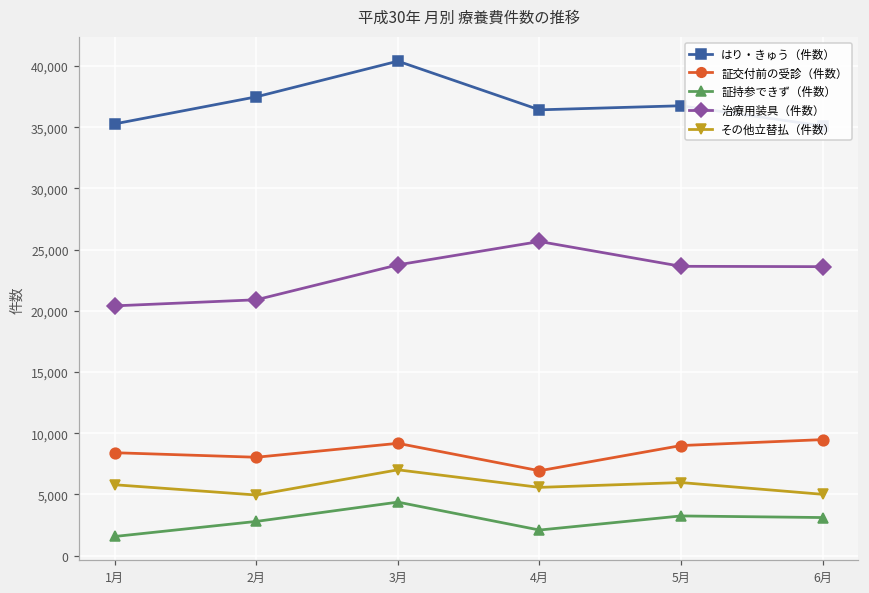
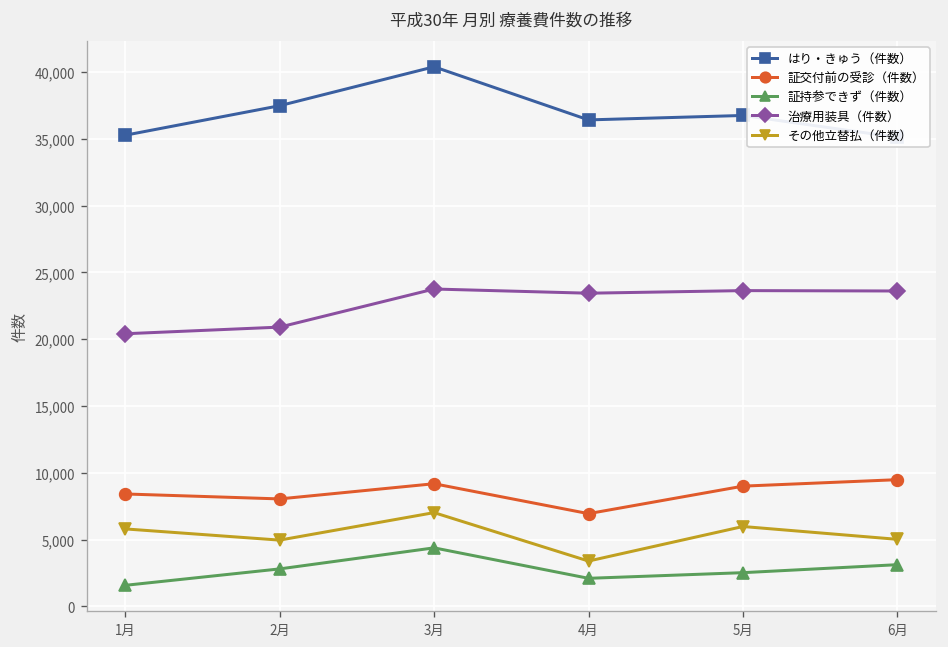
  {
    "はり・きゅう（件数）": {
      "1月": "35,300",
      "2月": "37,500",
      "3月": "40,400",
      "4月": "36,400",
      "5月": "36,700"
    },
    "証交付前の受診（件数）": {
      "1月": "8,400",
      "2月": "8,000",
      "3月": "9,200",
      "4月": "6,900",
      "5月": "9,000",
      "6月": "9,500"
    },
    "証持参できず（件数）": {
      "1月": "1,600",
      "2月": "2,800",
      "3月": "4,400",
      "4月": "2,100",
-     "5月": "3,200",
+     "5月": "2,500",
      "6月": "3,100"
    },
    "治療用装具（件数）": {
      "1月": "20,400",
      "2月": "20,900",
      "3月": "23,800",
-     "4月": "25,700",
+     "4月": "23,400",
      "5月": "23,600",
      "6月": "23,600"
    },
    "その他立替払（件数）": {
      "1月": "5,800",
      "2月": "5,000",
      "3月": "7,000",
-     "4月": "5,600",
+     "4月": "3,400",
      "5月": "6,000",
      "6月": "5,000"
    }
  }
